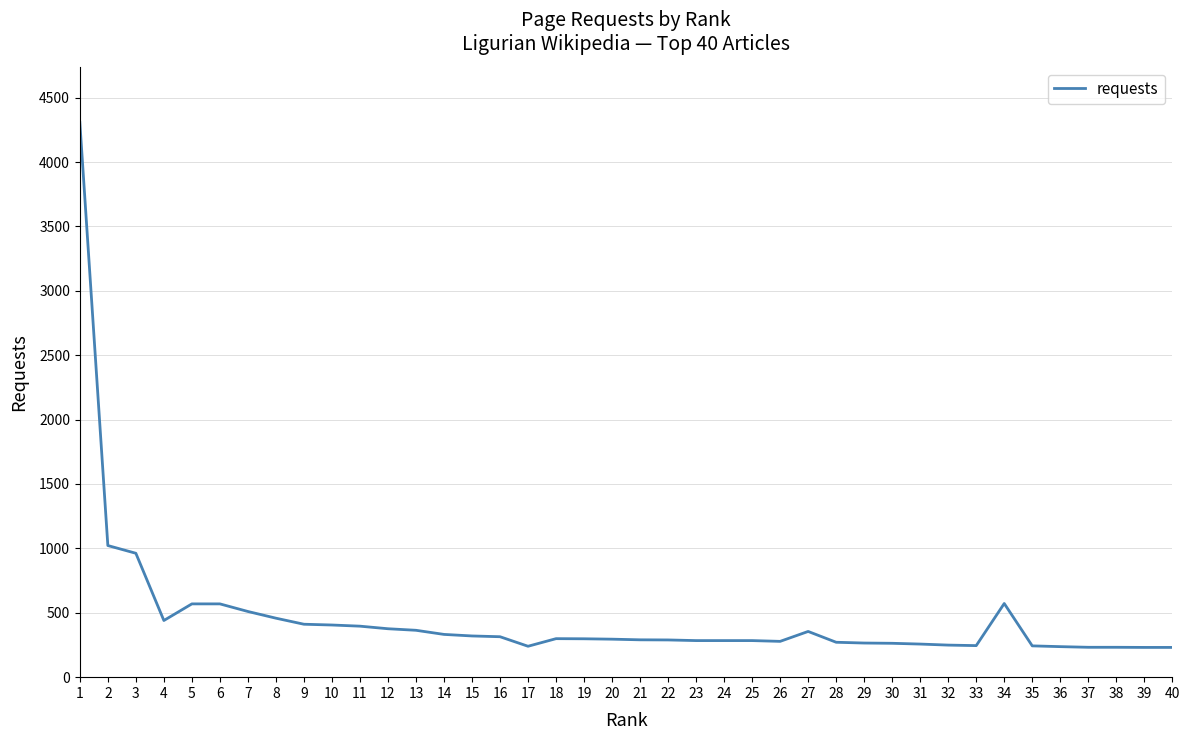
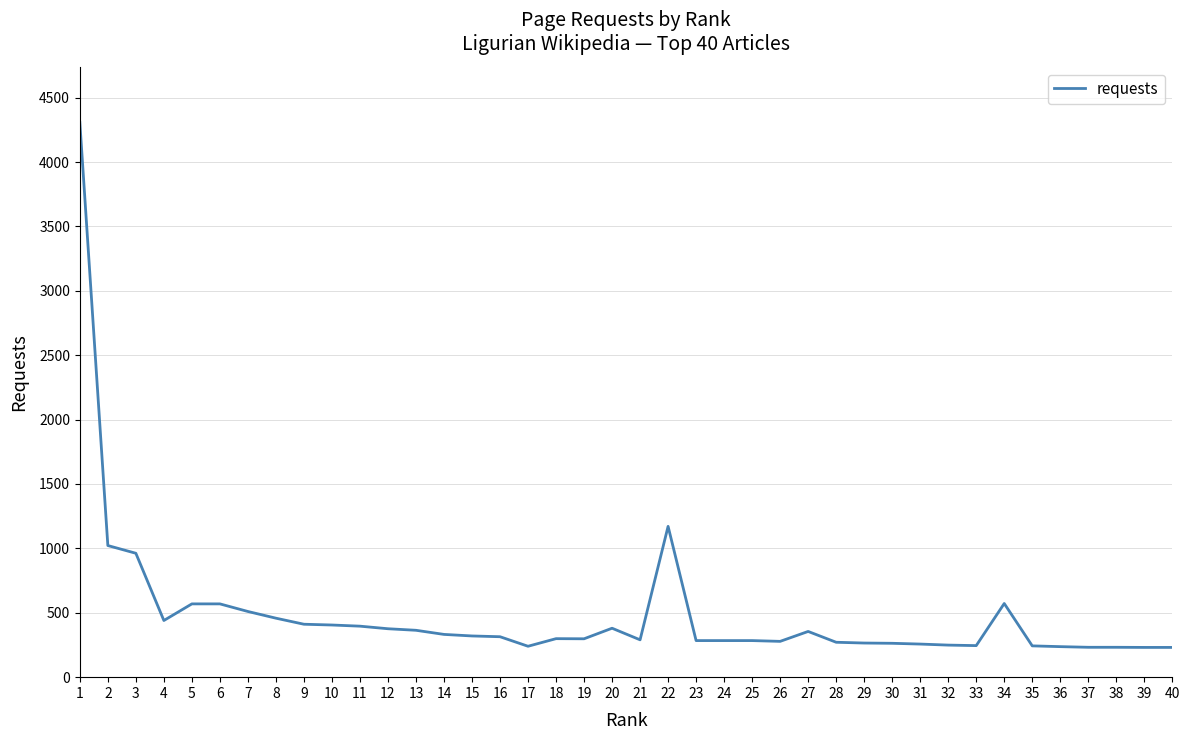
  {
    "1": 4310,
    "2": 1020,
    "3": 960,
    "4": 440,
    "5": 570,
    "6": 570,
    "7": 510,
    "8": 460,
    "9": 410,
    "10": 410,
    "11": 400,
    "12": 380,
    "13": 360,
    "14": 330,
    "15": 320,
    "16": 310,
    "17": 240,
    "18": 300,
    "19": 300,
-   "20": 300,
+   "20": 380,
    "21": 290,
-   "22": 290,
+   "22": 1170,
    "23": 280,
    "24": 280,
    "25": 280,
    "26": 280,
    "27": 360,
    "28": 270,
    "29": 270,
    "30": 260,
    "31": 260,
    "32": 250,
    "33": 250,
    "34": 570,
    "35": 240,
    "36": 240,
    "37": 230,
    "38": 230,
    "39": 230,
    "40": 230
  }
